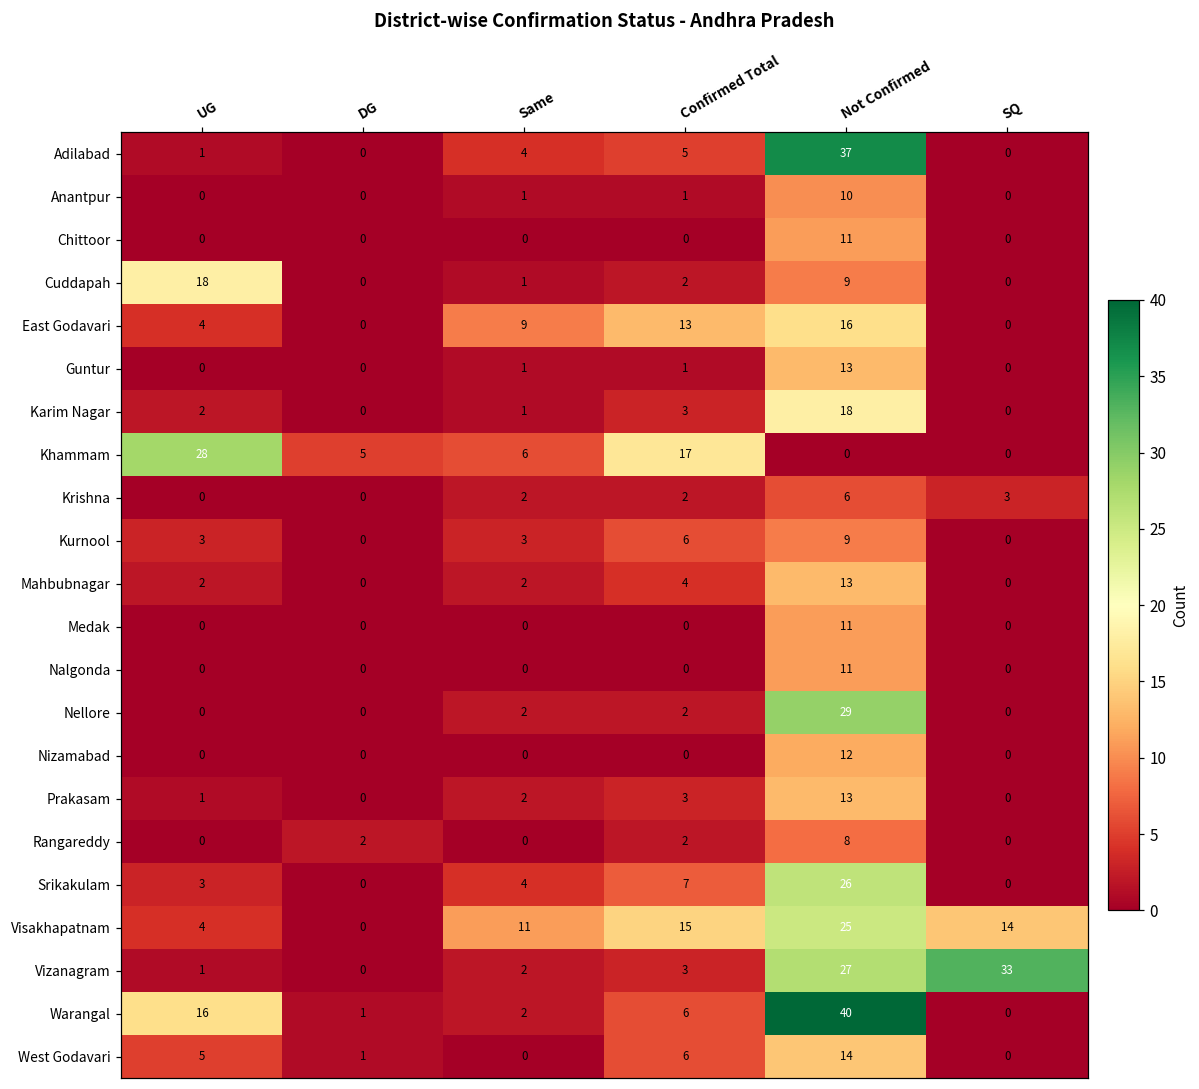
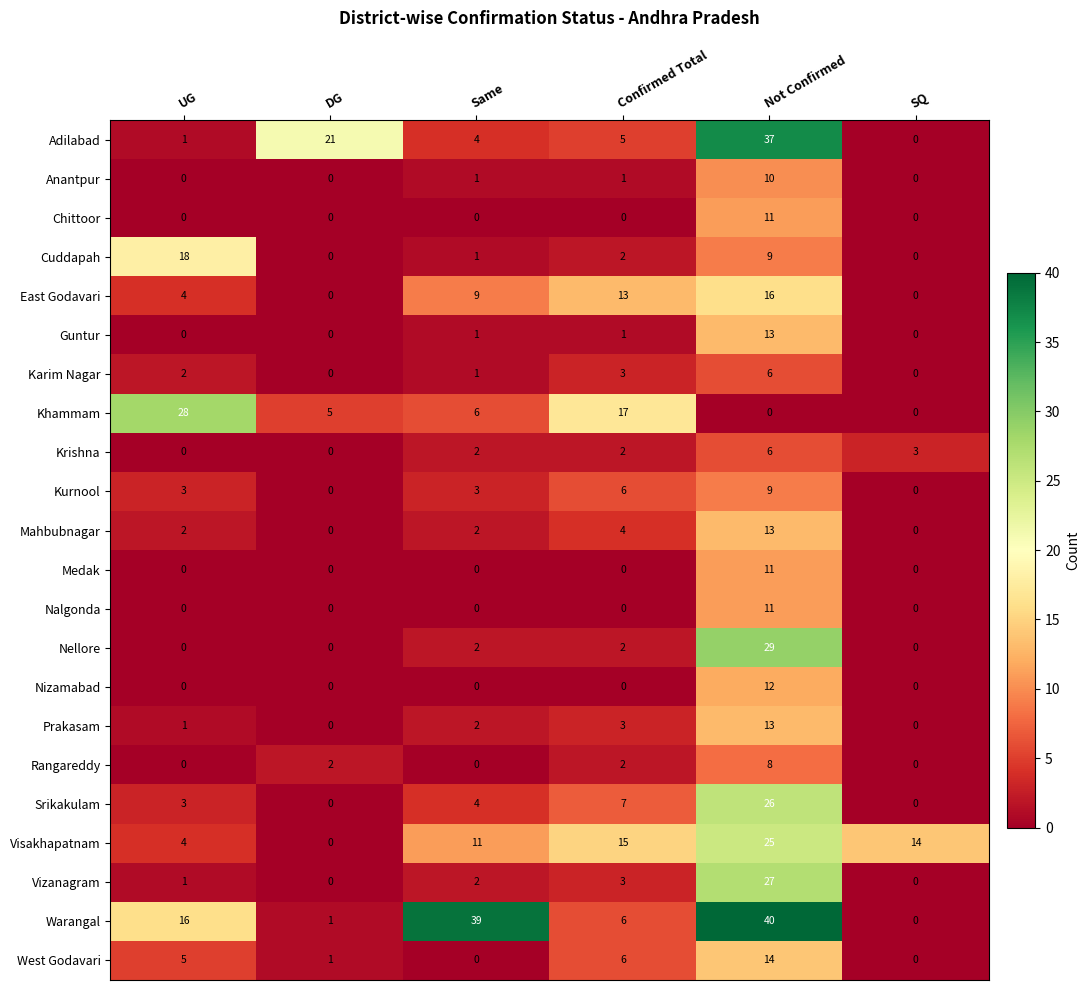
  {
    "Adilabad": {
      "UG": 1,
-     "DG": 0,
+     "DG": 21,
      "Same": 4,
      "Confirmed Total": 5,
      "Not Confirmed": 37,
      "SQ": 0
    },
    "Anantpur": {
      "UG": 0,
      "DG": 0,
      "Same": 1,
      "Confirmed Total": 1,
      "Not Confirmed": 10,
      "SQ": 0
    },
    "Chittoor": {
      "UG": 0,
      "DG": 0,
      "Same": 0,
      "Confirmed Total": 0,
      "Not Confirmed": 11,
      "SQ": 0
    },
    "Cuddapah": {
      "UG": 18,
      "DG": 0,
      "Same": 1,
      "Confirmed Total": 2,
      "Not Confirmed": 9,
      "SQ": 0
    },
    "East Godavari": {
      "UG": 4,
      "DG": 0,
      "Same": 9,
      "Confirmed Total": 13,
      "Not Confirmed": 16,
      "SQ": 0
    },
    "Guntur": {
      "UG": 0,
      "DG": 0,
      "Same": 1,
      "Confirmed Total": 1,
      "Not Confirmed": 13,
      "SQ": 0
    },
    "Karim Nagar": {
      "UG": 2,
      "DG": 0,
      "Same": 1,
      "Confirmed Total": 3,
-     "Not Confirmed": 18,
+     "Not Confirmed": 6,
      "SQ": 0
    },
    "Khammam": {
      "UG": 28,
      "DG": 5,
      "Same": 6,
      "Confirmed Total": 17,
      "Not Confirmed": 0,
      "SQ": 0
    },
    "Krishna": {
      "UG": 0,
      "DG": 0,
      "Same": 2,
      "Confirmed Total": 2,
      "Not Confirmed": 6,
      "SQ": 3
    },
    "Kurnool": {
      "UG": 3,
      "DG": 0,
      "Same": 3,
      "Confirmed Total": 6,
      "Not Confirmed": 9,
      "SQ": 0
    },
    "Mahbubnagar": {
      "UG": 2,
      "DG": 0,
      "Same": 2,
      "Confirmed Total": 4,
      "Not Confirmed": 13,
      "SQ": 0
    },
    "Medak": {
      "UG": 0,
      "DG": 0,
      "Same": 0,
      "Confirmed Total": 0,
      "Not Confirmed": 11,
      "SQ": 0
    },
    "Nalgonda": {
      "UG": 0,
      "DG": 0,
      "Same": 0,
      "Confirmed Total": 0,
      "Not Confirmed": 11,
      "SQ": 0
    },
    "Nellore": {
      "UG": 0,
      "DG": 0,
      "Same": 2,
      "Confirmed Total": 2,
      "Not Confirmed": 29,
      "SQ": 0
    },
    "Nizamabad": {
      "UG": 0,
      "DG": 0,
      "Same": 0,
      "Confirmed Total": 0,
      "Not Confirmed": 12,
      "SQ": 0
    },
    "Prakasam": {
      "UG": 1,
      "DG": 0,
      "Same": 2,
      "Confirmed Total": 3,
      "Not Confirmed": 13,
      "SQ": 0
    },
    "Rangareddy": {
      "UG": 0,
      "DG": 2,
      "Same": 0,
      "Confirmed Total": 2,
      "Not Confirmed": 8,
      "SQ": 0
    },
    "Srikakulam": {
      "UG": 3,
      "DG": 0,
      "Same": 4,
      "Confirmed Total": 7,
      "Not Confirmed": 26,
      "SQ": 0
    },
    "Visakhapatnam": {
      "UG": 4,
      "DG": 0,
      "Same": 11,
      "Confirmed Total": 15,
      "Not Confirmed": 25,
      "SQ": 14
    },
    "Vizanagram": {
      "UG": 1,
      "DG": 0,
      "Same": 2,
      "Confirmed Total": 3,
      "Not Confirmed": 27,
-     "SQ": 33
+     "SQ": 0
    },
    "Warangal": {
      "UG": 16,
      "DG": 1,
-     "Same": 2,
+     "Same": 39,
      "Confirmed Total": 6,
      "Not Confirmed": 40,
      "SQ": 0
    },
    "West Godavari": {
      "UG": 5,
      "DG": 1,
      "Same": 0,
      "Confirmed Total": 6,
      "Not Confirmed": 14,
      "SQ": 0
    }
  }
